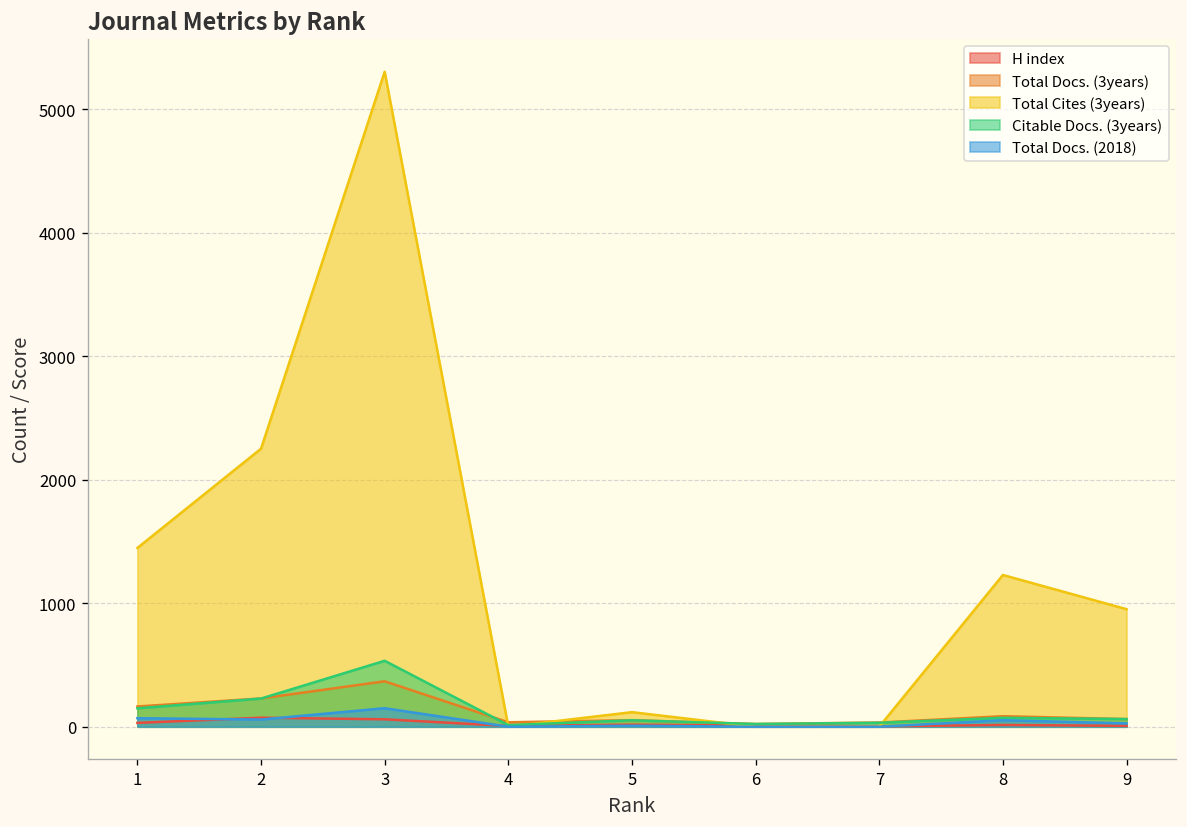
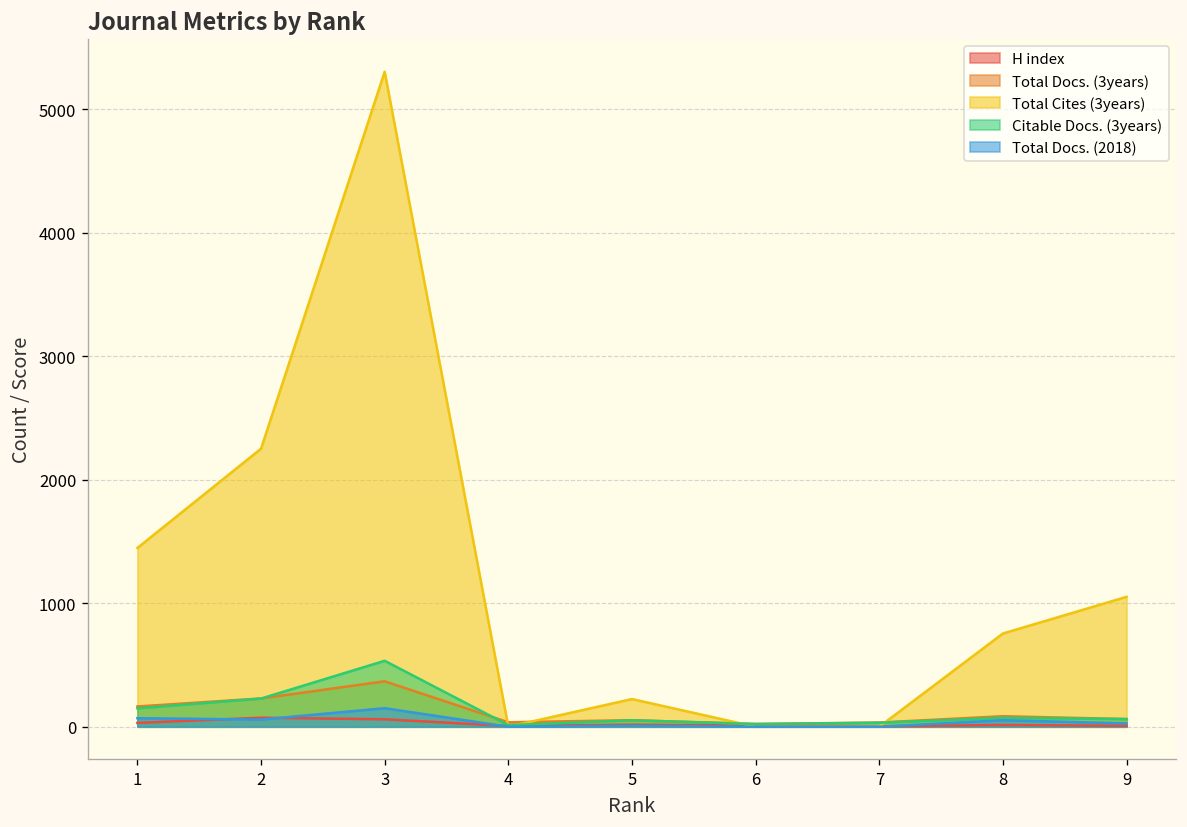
  {
    "Total Cites (3years)": {
      "1": 1450,
      "2": 2250,
      "3": 5310,
-     "5": 120,
-     "8": 1230,
-     "9": 950
+     "5": 220,
+     "8": 760,
+     "9": 1050
    },
    "Citable Docs. (3years)": {
      "3": 530
    },
    "Total Docs. (2018)": {
      "1": 70,
      "3": 150
    }
  }
